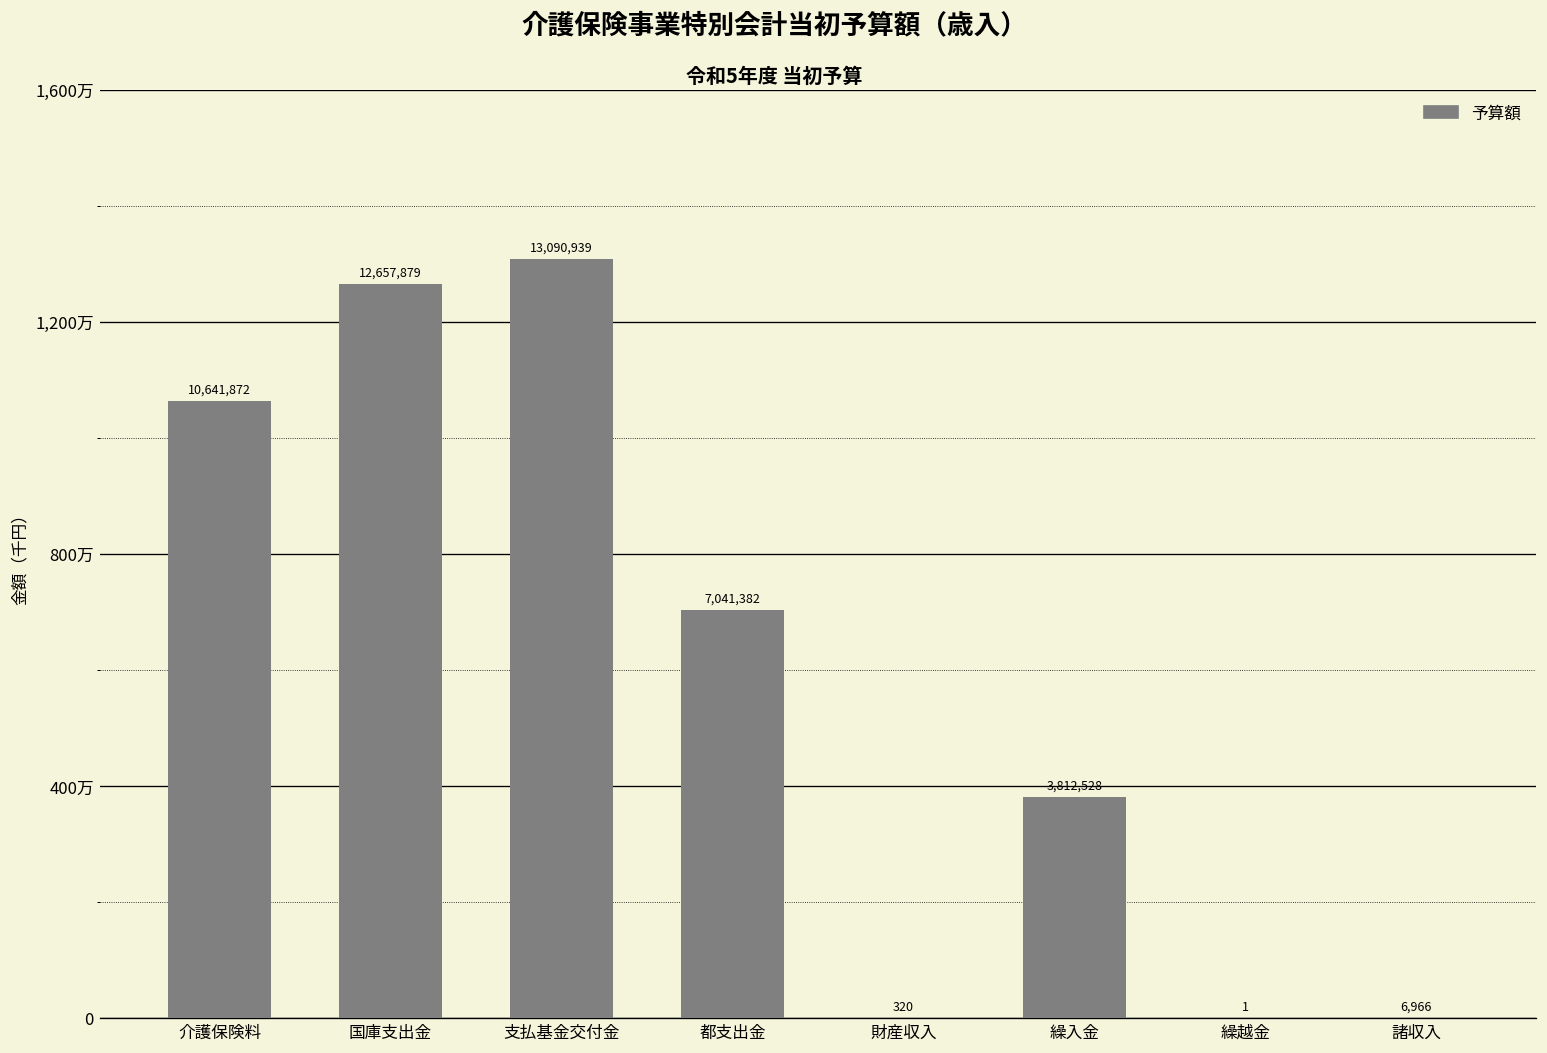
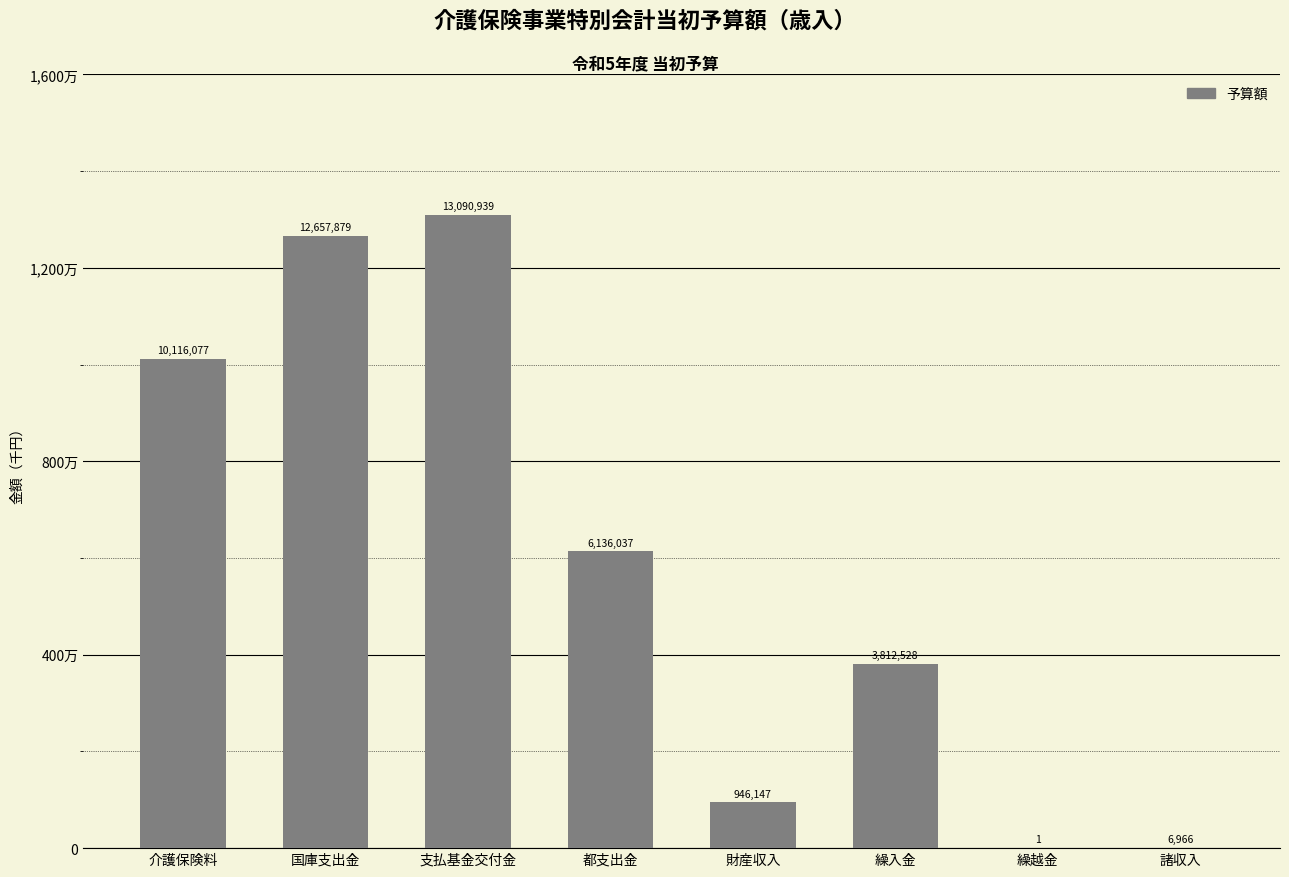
  {
-   "介護保険料": "10,641,872",
+   "介護保険料": "10,116,077",
    "国庫支出金": "12,657,879",
    "支払基金交付金": "13,090,939",
-   "都支出金": "7,041,382",
-   "財産収入": "320",
+   "都支出金": "6,136,037",
+   "財産収入": "946,147",
    "繰入金": "3,812,528",
    "繰越金": "1",
    "諸収入": "6,966"
  }
